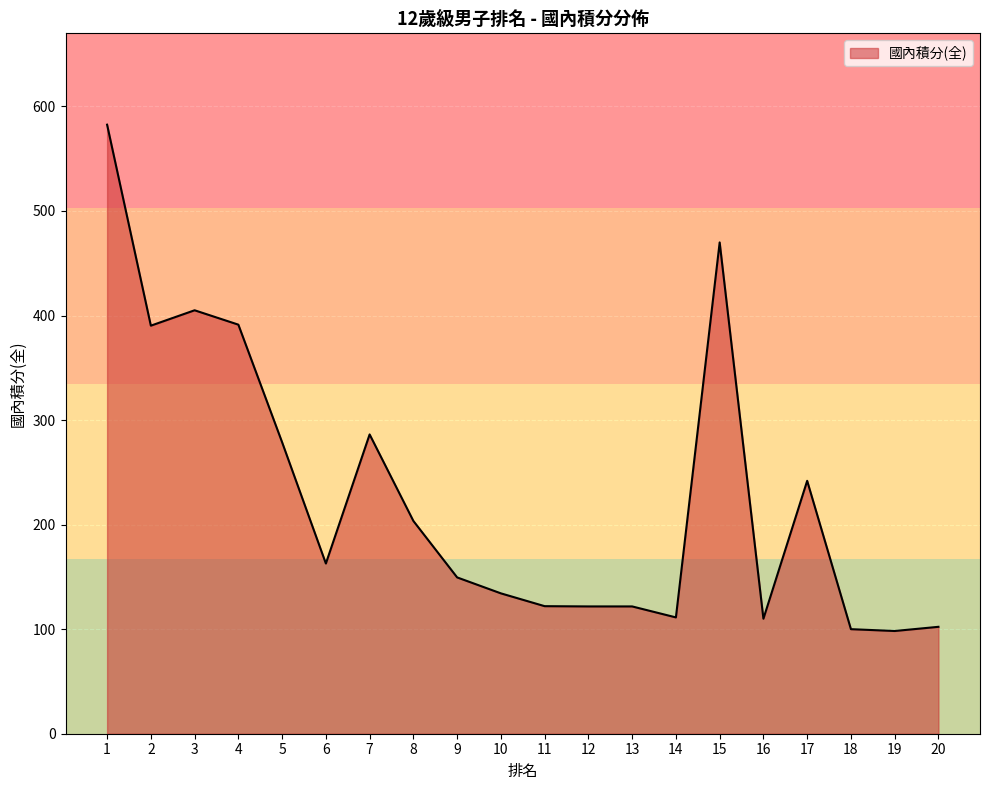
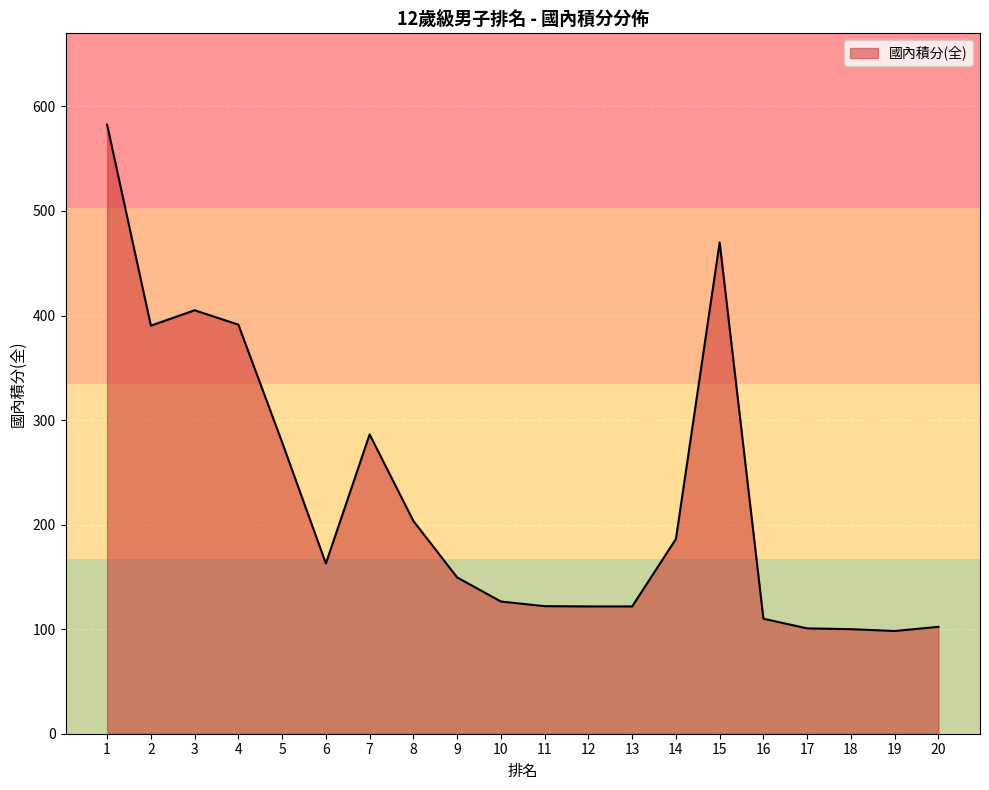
  {
    "1": 583,
    "2": 390,
    "3": 405,
    "4": 391,
    "5": 279,
    "6": 163,
    "7": 286,
    "8": 204,
    "9": 150,
-   "10": 134,
+   "10": 126,
    "11": 122,
    "12": 122,
    "13": 122,
-   "14": 111,
+   "14": 186,
    "15": 470,
    "16": 110,
-   "17": 242,
+   "17": 101,
    "18": 100,
    "19": 98,
    "20": 102
  }
